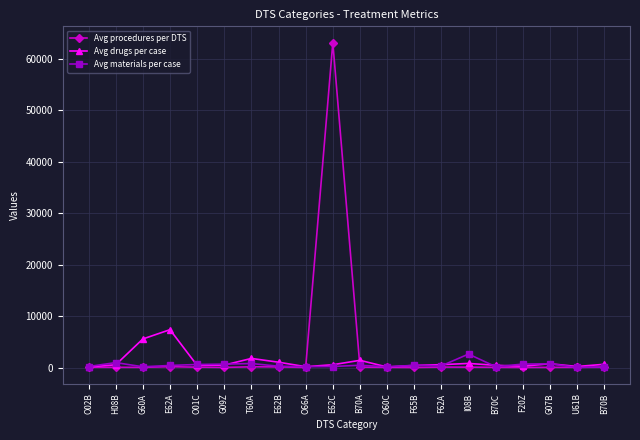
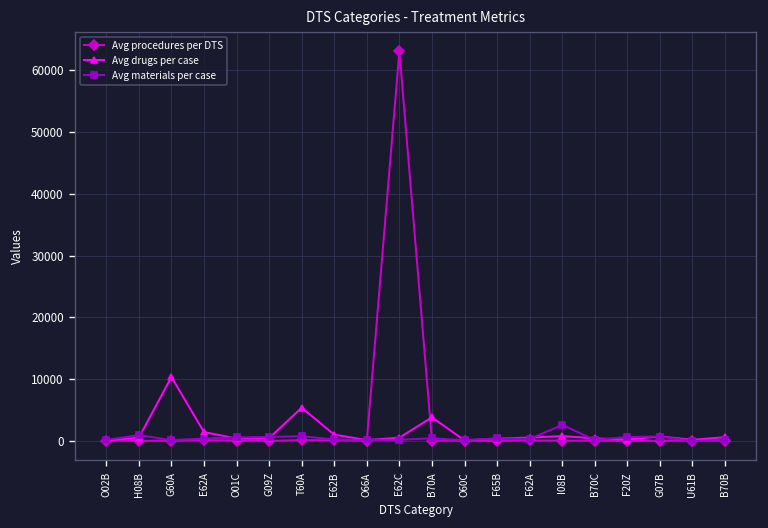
  {
    "Avg drugs per case": {
-     "G60A": 6000,
-     "E62A": 7000,
-     "T60A": 2000,
+     "G60A": 10000,
+     "E62A": 1000,
+     "T60A": 5000,
      "E62B": 1000,
-     "B70A": 1000,
+     "B70A": 4000,
      "I08B": 1000
    }
  }
